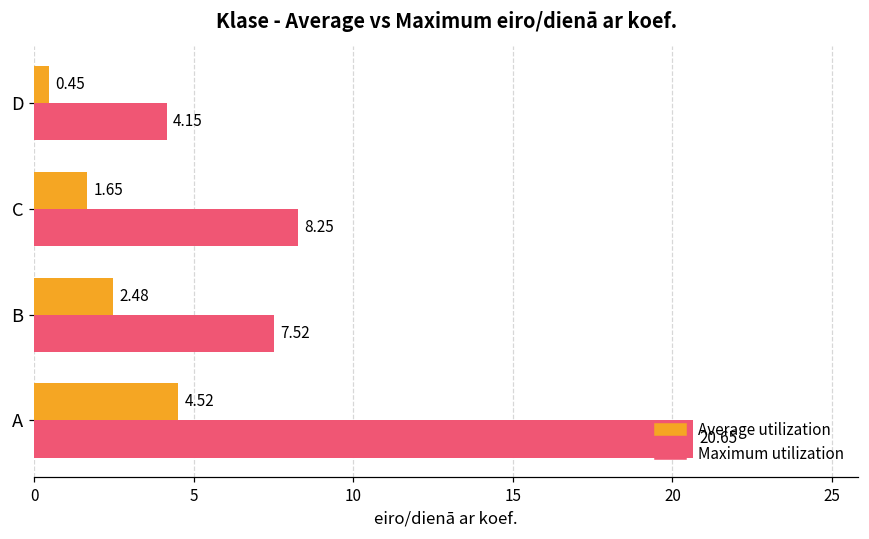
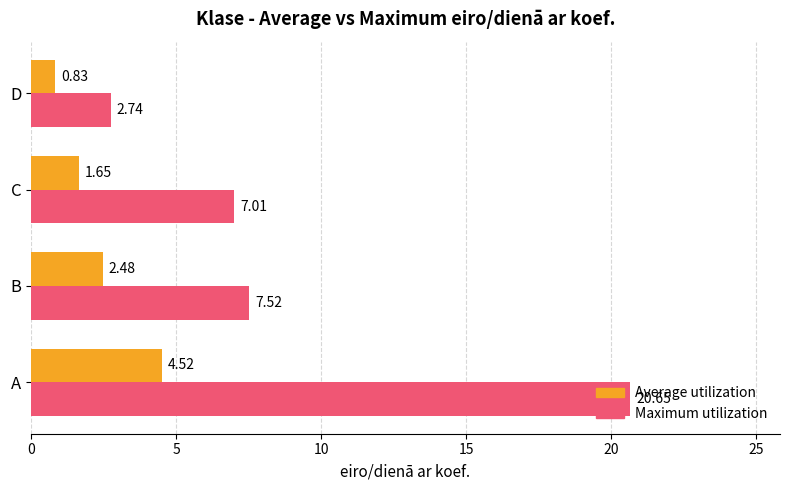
  {
    "Average utilization": {
-     "D": 0.45,
+     "D": 0.83,
      "C": 1.65,
      "B": 2.48,
      "A": 4.52
    },
    "Maximum utilization": {
-     "D": 4.15,
-     "C": 8.25,
+     "D": 2.74,
+     "C": 7.01,
      "B": 7.52,
      "A": 20.65
    }
  }
